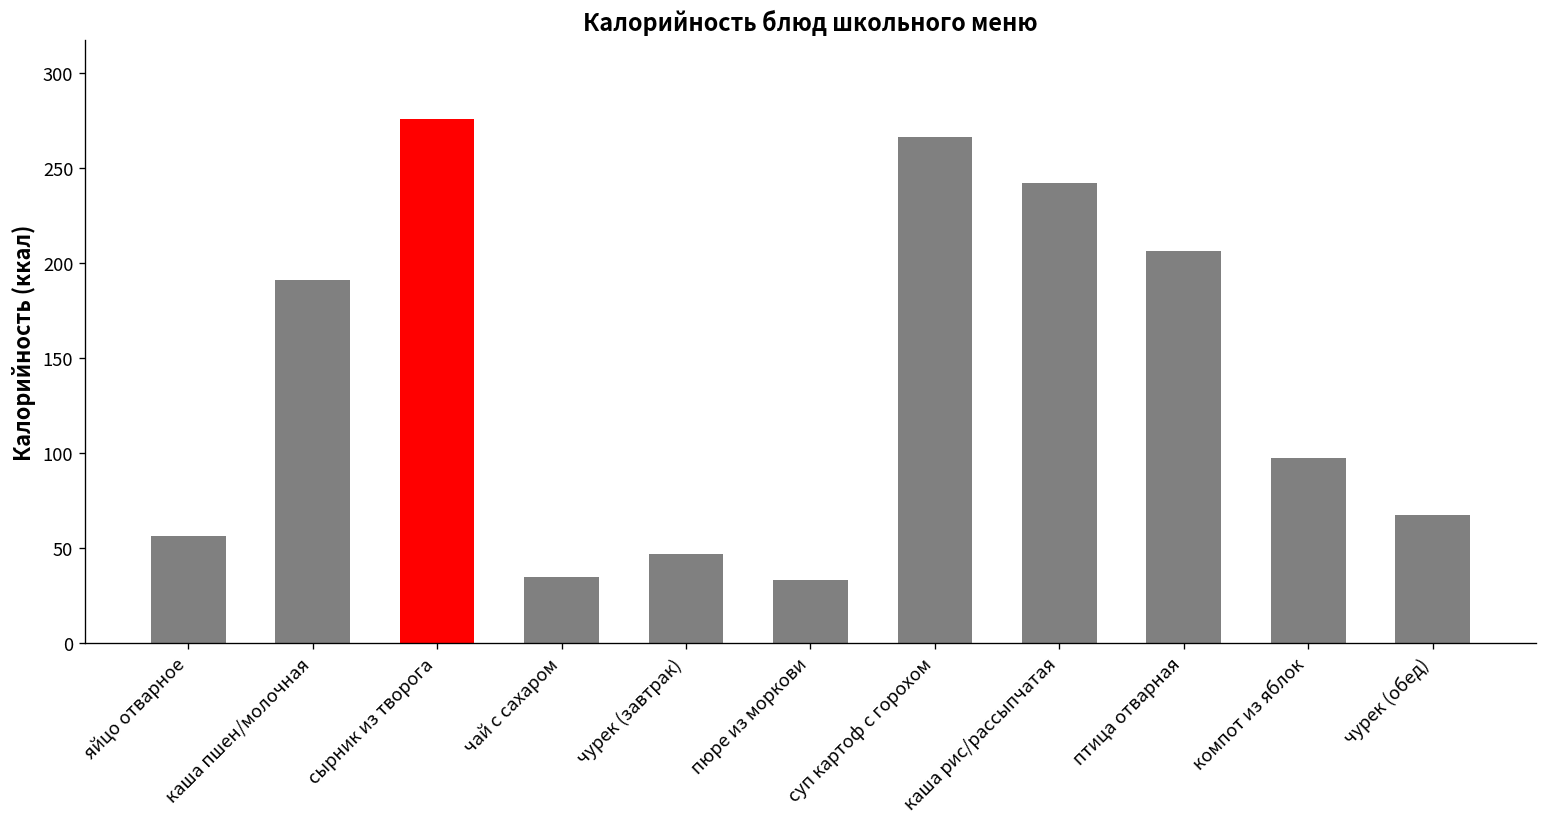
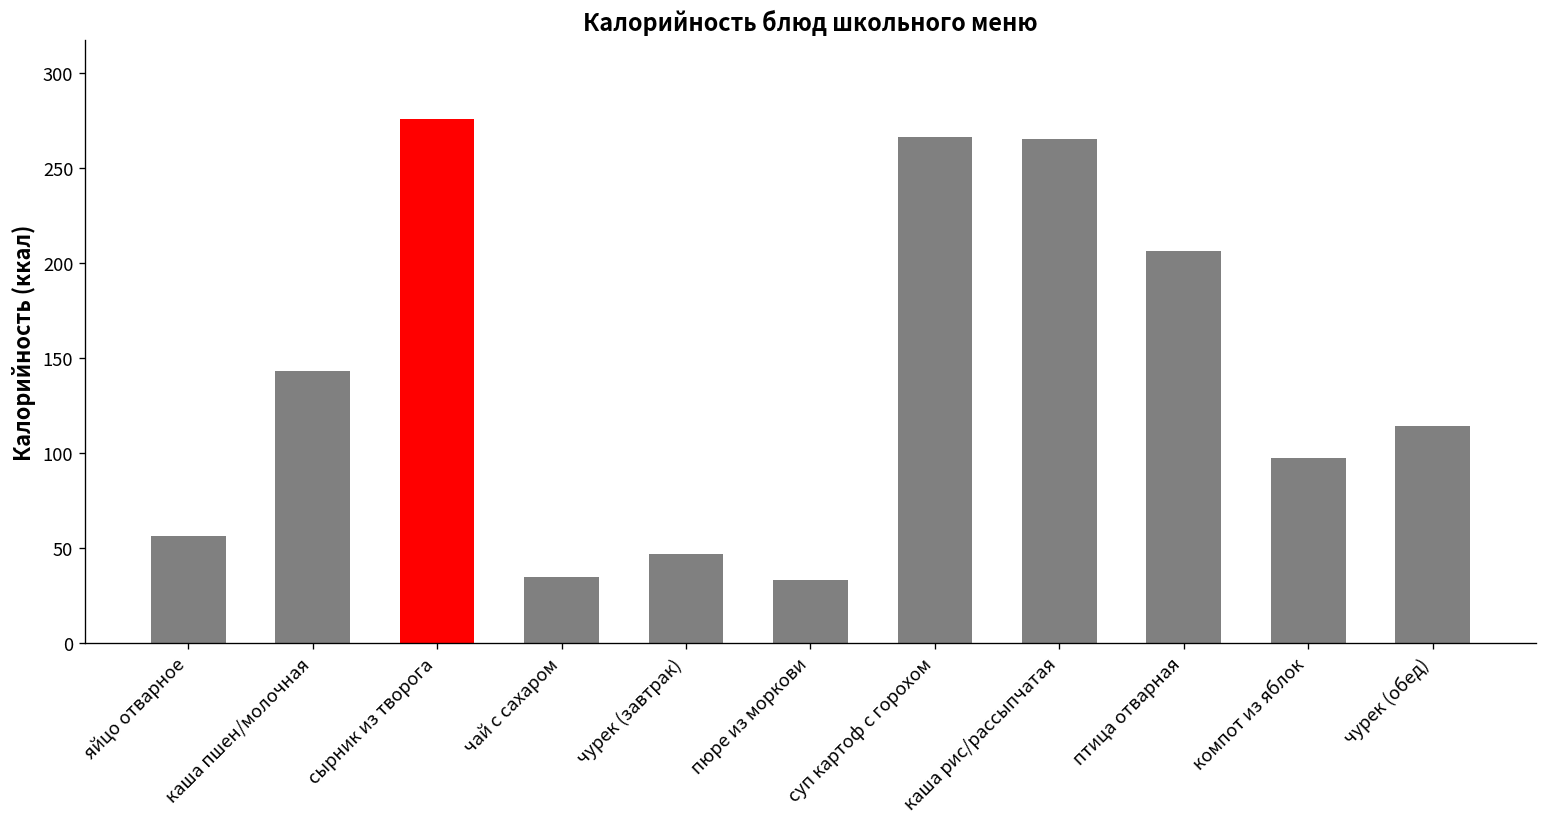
  {
    "яйцо отварное": 57,
-   "каша пшен/молочная": 191,
+   "каша пшен/молочная": 143,
    "сырник из творога": 276,
    "чай с сахаром": 35,
    "чурек (завтрак)": 47,
    "пюре из моркови": 33,
    "суп картоф с горохом": 266,
-   "каша рис/рассыпчатая": 242,
+   "каша рис/рассыпчатая": 265,
    "птица отварная": 206,
    "компот из яблок": 98,
-   "чурек (обед)": 67
+   "чурек (обед)": 114
  }
